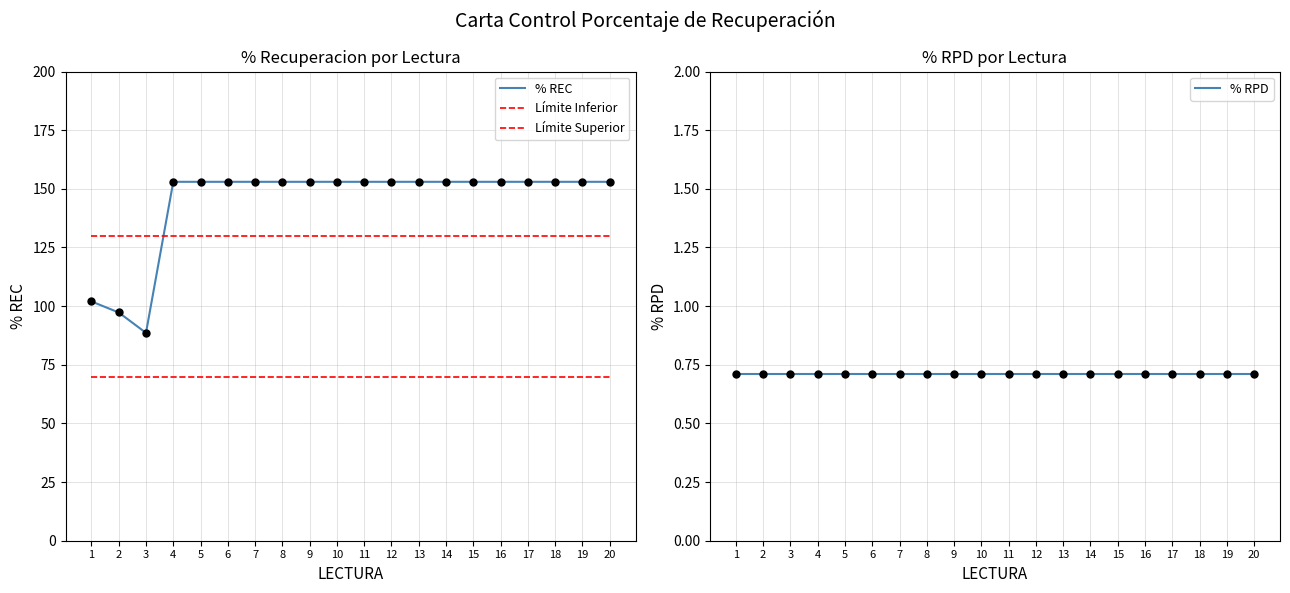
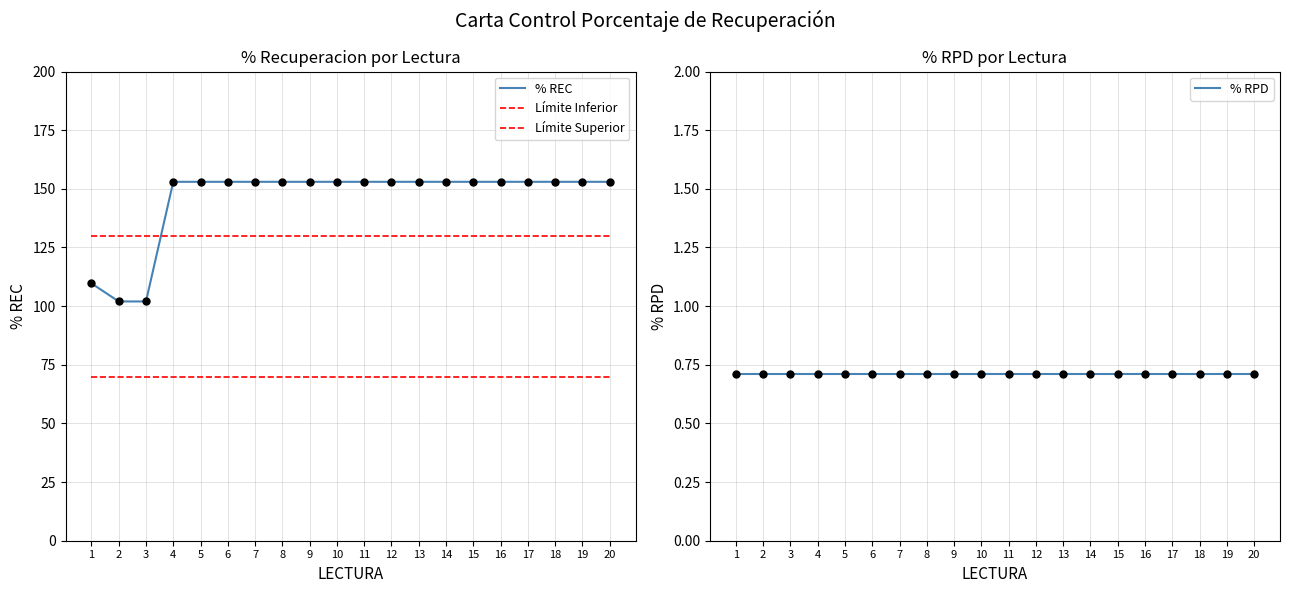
  {
    "% Recuperacion por Lectura": {
      "% REC": {
-       "1": 102,
-       "2": 97,
-       "3": 89,
+       "1": 110,
+       "2": 102,
+       "3": 102,
        "4": 153,
        "5": 153,
        "6": 153,
        "7": 153,
        "8": 153,
        "9": 153,
        "10": 153,
        "11": 153,
        "12": 153,
        "13": 153,
        "14": 153,
        "15": 153,
        "16": 153,
        "17": 153,
        "18": 153,
        "19": 153,
        "20": 153
      }
    },
    "% RPD por Lectura": {
      "1": 0.71,
      "2": 0.71,
      "3": 0.71,
      "4": 0.71,
      "5": 0.71,
      "6": 0.71,
      "7": 0.71,
      "8": 0.71,
      "9": 0.71,
      "10": 0.71,
      "11": 0.71,
      "12": 0.71,
      "13": 0.71,
      "14": 0.71,
      "15": 0.71,
      "16": 0.71,
      "17": 0.71,
      "18": 0.71,
      "19": 0.71,
      "20": 0.71
    }
  }
